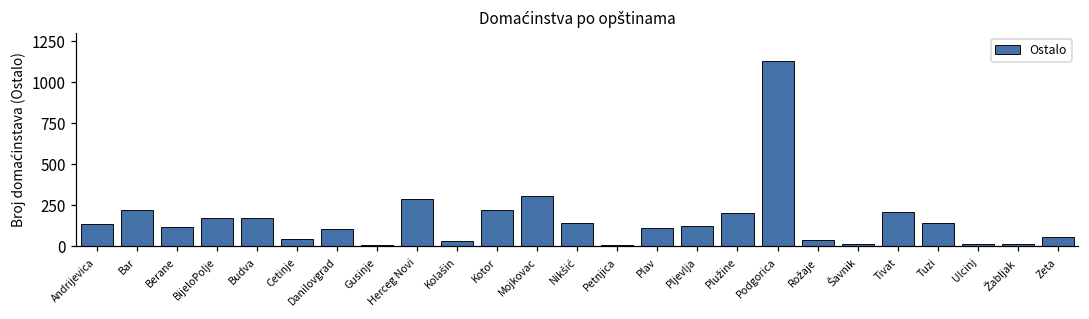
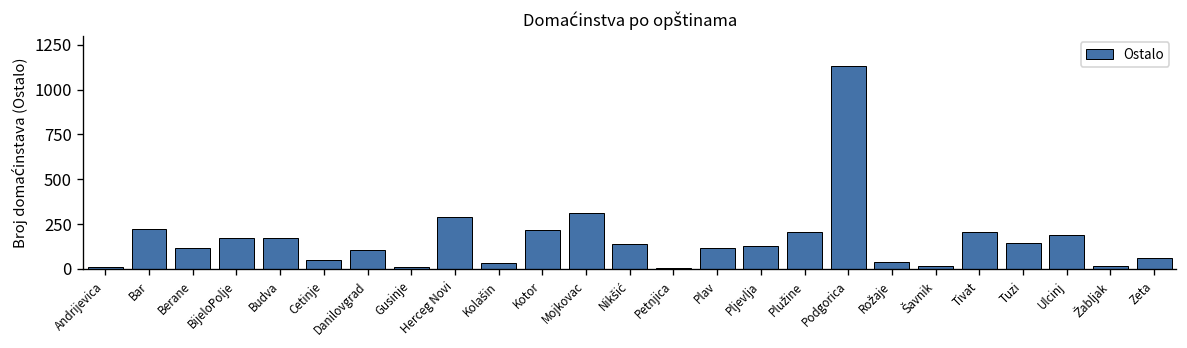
  {
-   "Andrijevica": 140,
+   "Andrijevica": 10,
    "Bar": 220,
    "Berane": 120,
    "BijeloPolje": 170,
    "Budva": 170,
    "Cetinje": 50,
    "Danilovgrad": 110,
    "Herceg Novi": 290,
    "Kolašin": 30,
    "Kotor": 220,
    "Mojkovac": 310,
    "Nikšić": 140,
    "Plav": 110,
    "Pljevlja": 130,
    "Plužine": 210,
    "Podgorica": 1130,
    "Rožaje": 40,
    "Šavnik": 20,
    "Tivat": 210,
    "Tuzi": 140,
-   "Ulcinj": 20,
+   "Ulcinj": 190,
    "Zeta": 60
  }
